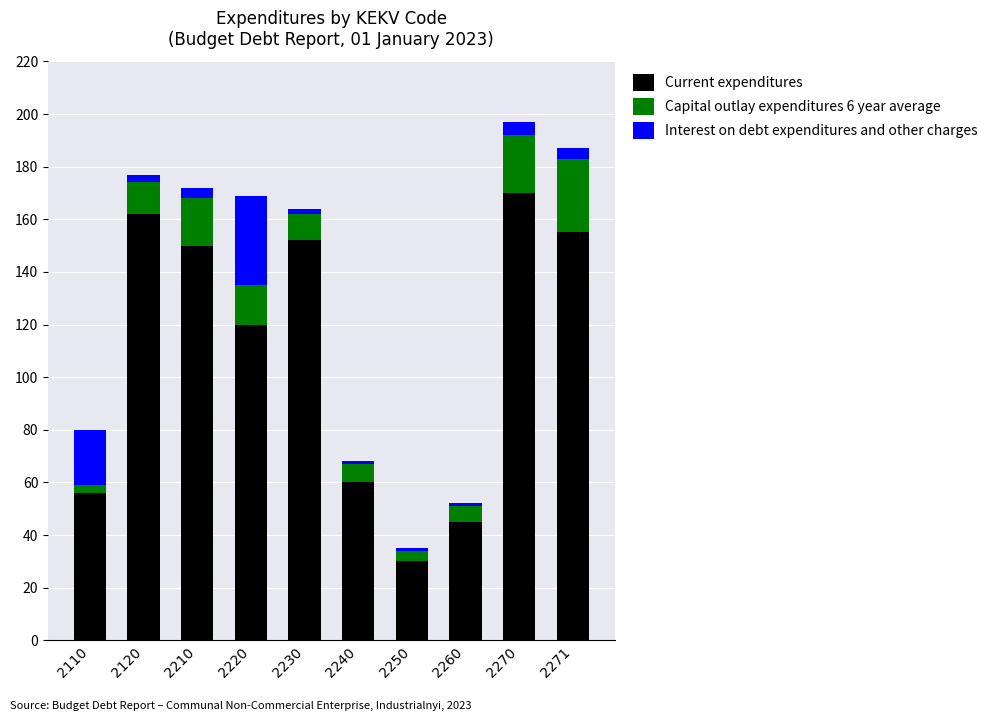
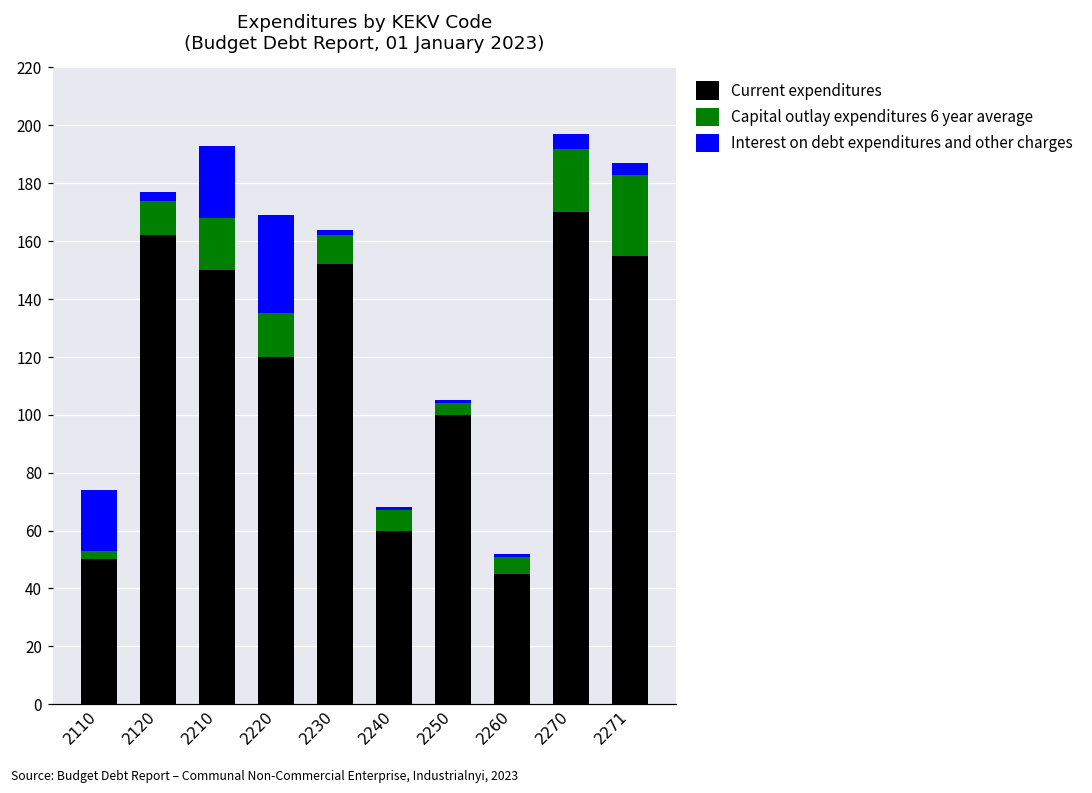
  {
    "Current expenditures": {
-     "2110": 56,
+     "2110": 50,
      "2120": 162,
      "2210": 150,
      "2220": 120,
      "2230": 152,
      "2240": 60,
-     "2250": 30,
+     "2250": 100,
      "2260": 45,
      "2270": 170,
      "2271": 155
    },
    "Capital outlay expenditures 6 year average": {
      "2110": 3,
      "2120": 12,
      "2210": 18,
      "2220": 15,
      "2230": 10,
      "2240": 7,
      "2250": 4,
      "2260": 6,
      "2270": 22,
      "2271": 28
    },
    "Interest on debt expenditures and other charges": {
      "2110": 21,
      "2120": 3,
-     "2210": 4,
+     "2210": 25,
      "2220": 34,
      "2230": 2,
      "2240": 1,
      "2250": 1,
      "2260": 1,
      "2270": 5,
      "2271": 4
    }
  }
